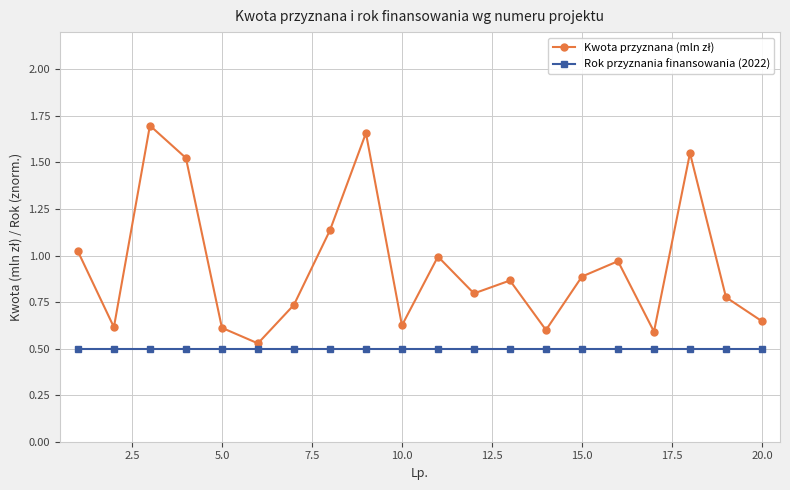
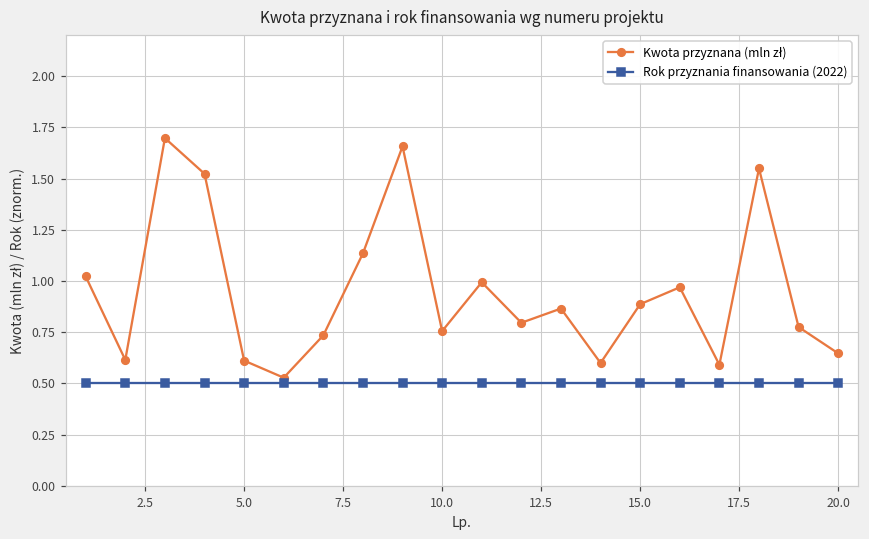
  {
    "Kwota przyznana (mln zł)": {
      "5.0": 0.61,
-     "10.0": 0.62,
+     "10.0": 0.76,
      "15.0": 0.89,
      "20.0": 0.65
    },
    "Rok przyznania finansowania (2022)": {
      "5.0": 0.50,
      "10.0": 0.50,
      "15.0": 0.50,
      "20.0": 0.50
    }
  }
